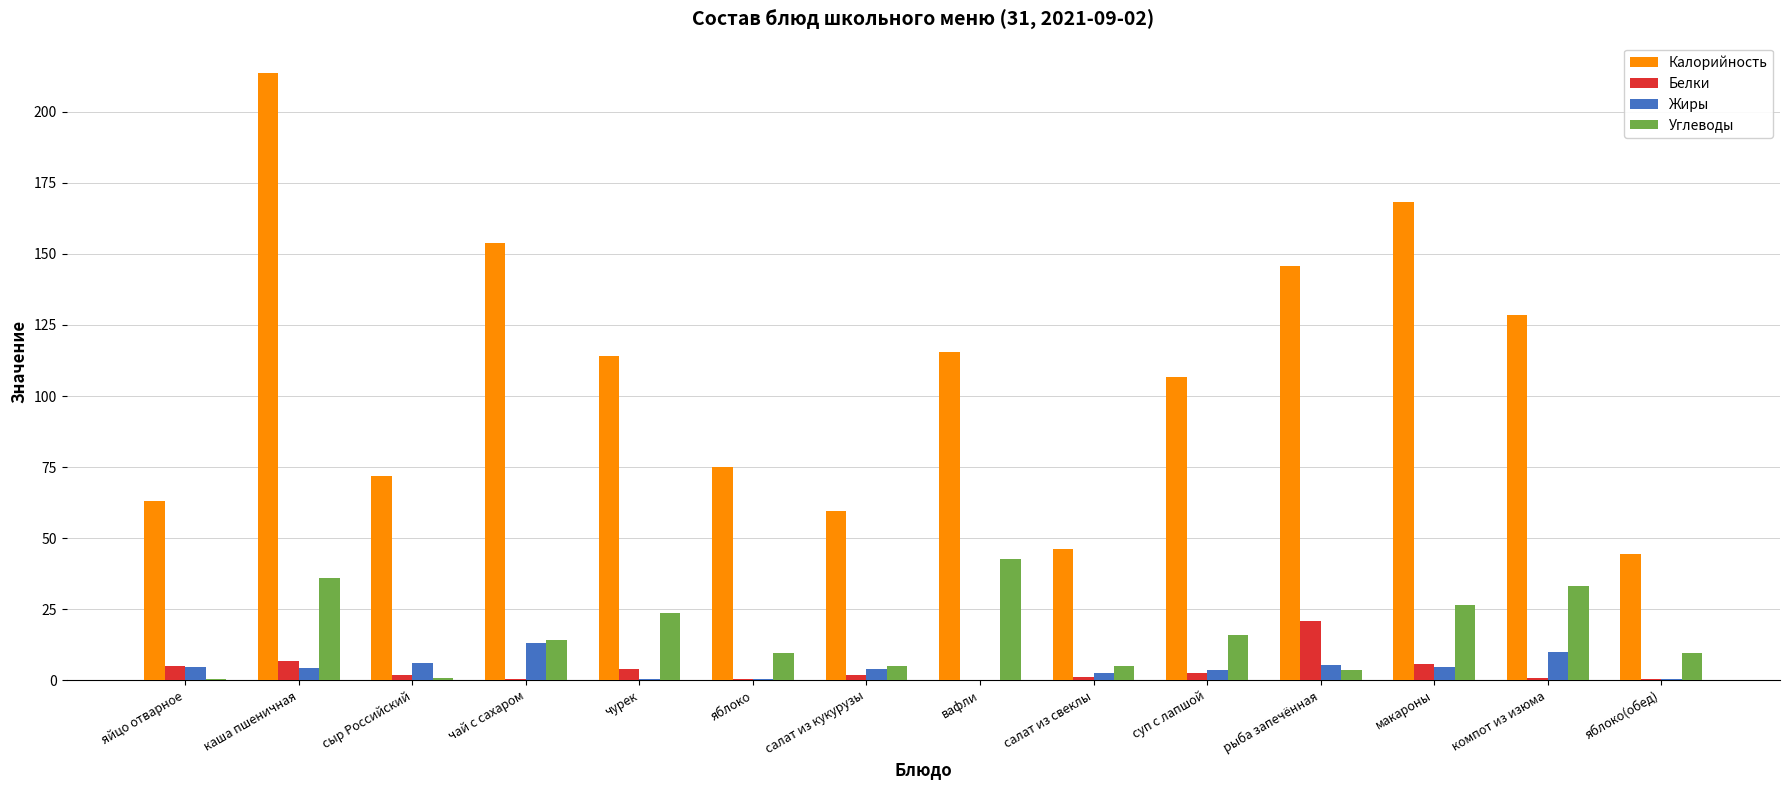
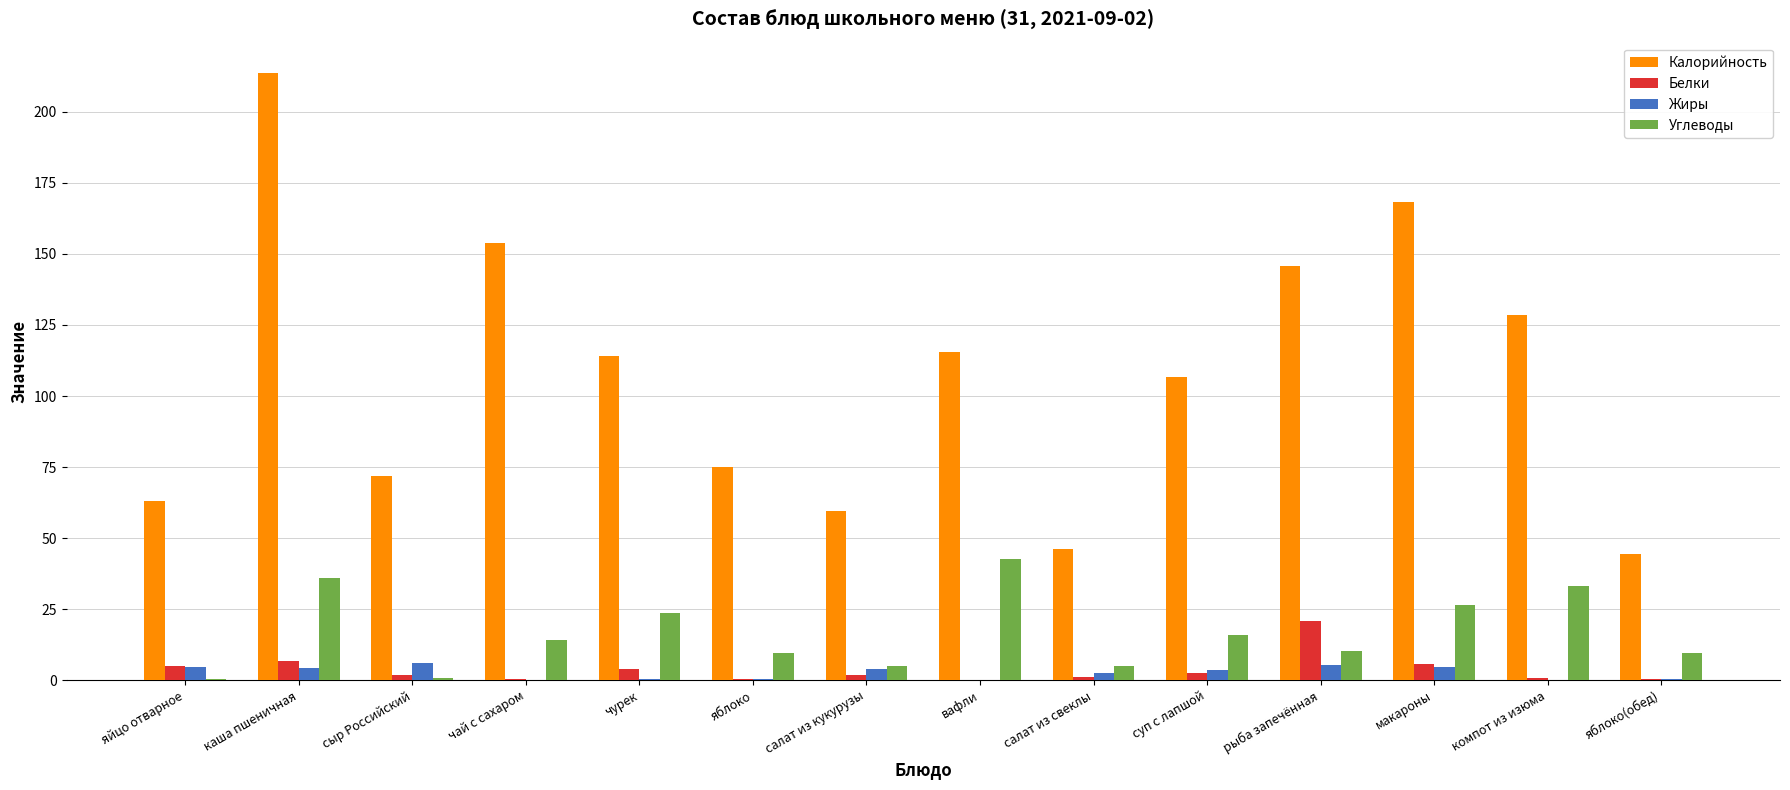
  {
    "Калорийность": {
      "яйцо отварное": 63,
      "каша пшеничная": 214,
      "сыр Российский": 72,
      "чай с сахаром": 154,
      "чурек": 114,
      "яблоко": 75,
      "салат из кукурузы": 60,
      "вафли": 116,
      "салат из свеклы": 46,
      "суп с лапшой": 107,
      "рыба запечённая": 146,
      "макароны": 168,
      "компот из изюма": 129,
      "яблоко(обед)": 44
    },
    "Белки": {
      "яйцо отварное": 5,
      "каша пшеничная": 7,
      "сыр Российский": 2,
      "чурек": 4,
      "салат из кукурузы": 2,
      "вафли": 0,
      "салат из свеклы": 1,
      "суп с лапшой": 3,
      "рыба запечённая": 21,
      "макароны": 6
    },
    "Жиры": {
      "яйцо отварное": 5,
      "каша пшеничная": 4,
      "сыр Российский": 6,
-     "чай с сахаром": 13,
+     "чай с сахаром": 0,
      "салат из кукурузы": 4,
      "вафли": 0,
      "салат из свеклы": 3,
      "суп с лапшой": 3,
      "рыба запечённая": 5,
      "макароны": 5,
-     "компот из изюма": 10
+     "компот из изюма": 0
    },
    "Углеводы": {
      "каша пшеничная": 36,
      "чай с сахаром": 14,
      "чурек": 24,
      "яблоко": 10,
      "салат из кукурузы": 5,
      "вафли": 43,
      "салат из свеклы": 5,
      "суп с лапшой": 16,
-     "рыба запечённая": 4,
+     "рыба запечённая": 10,
      "макароны": 26,
      "компот из изюма": 33,
      "яблоко(обед)": 10
    }
  }
